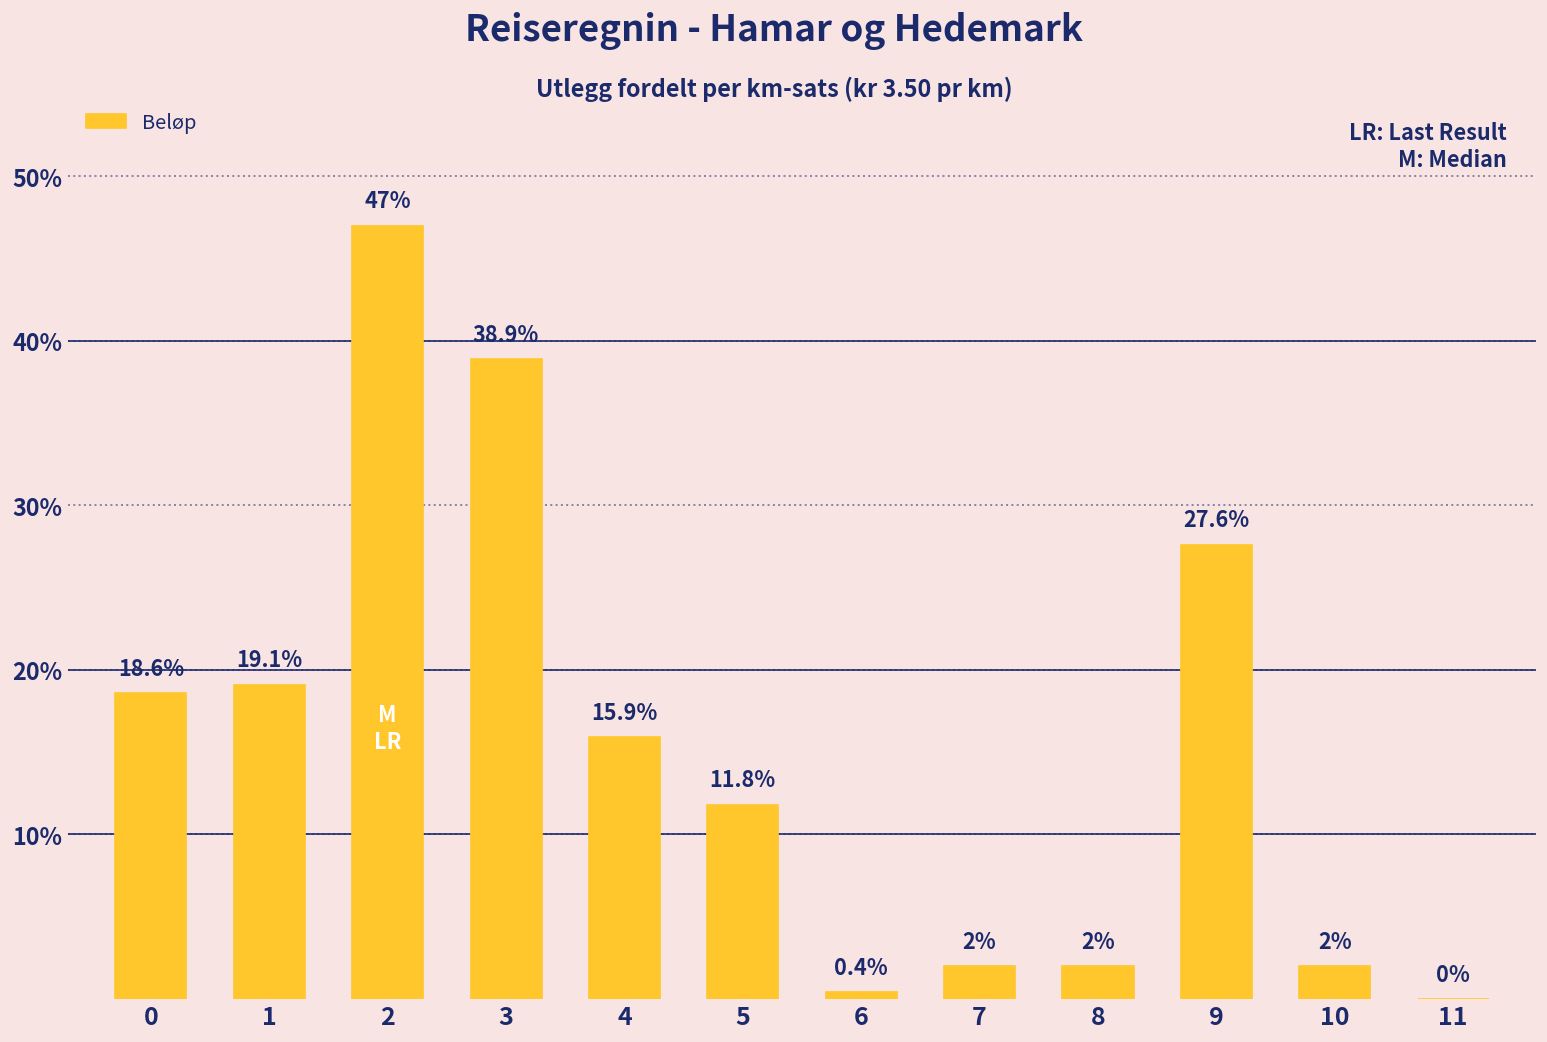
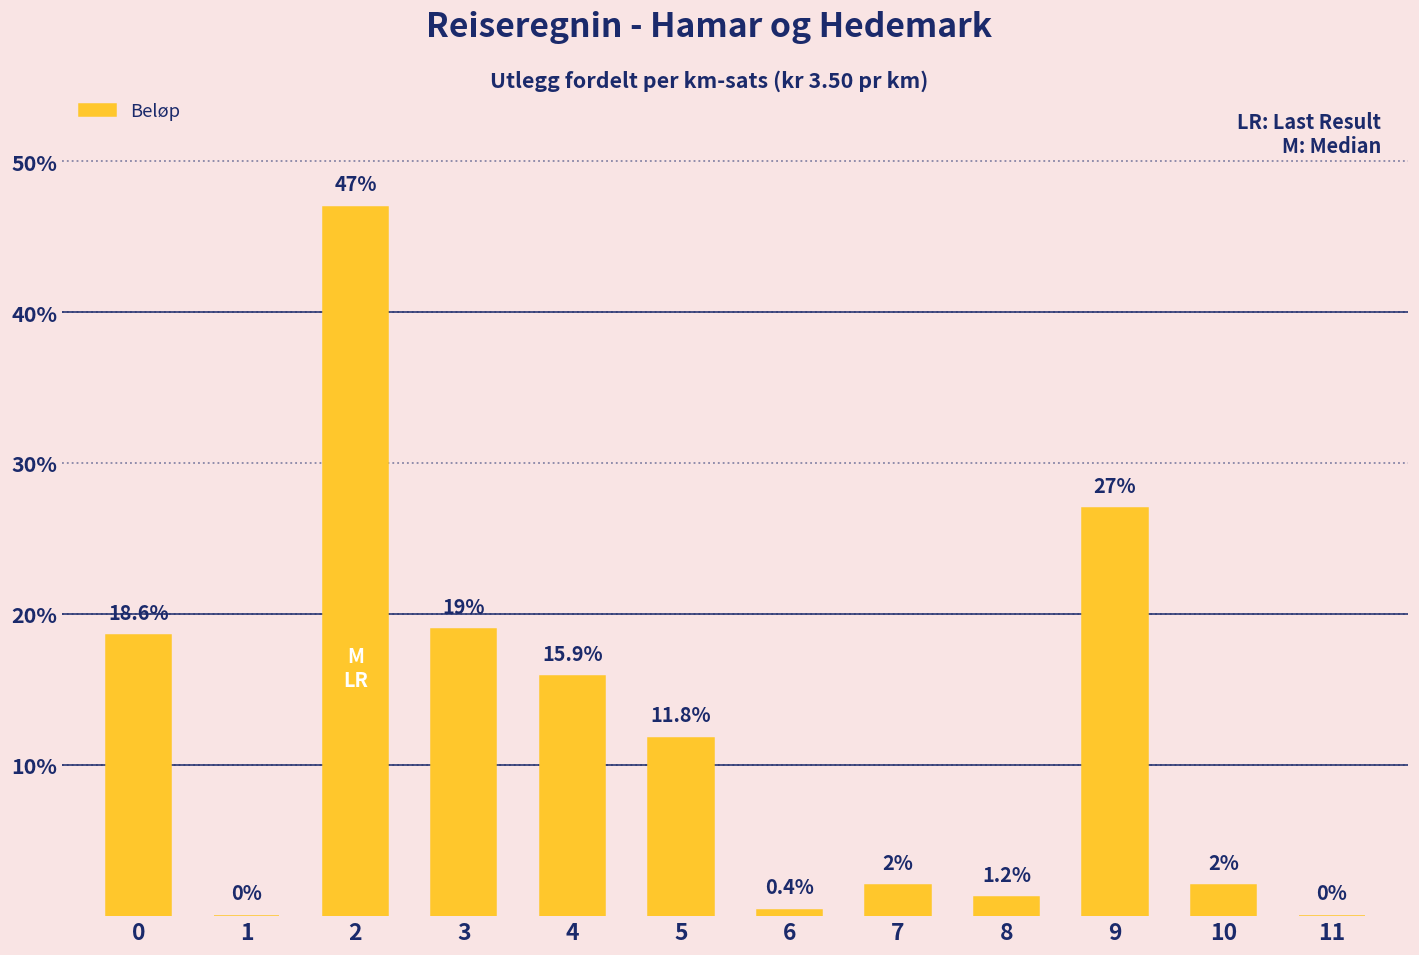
  {
    "0": "18.6%",
-   "1": "19.1%",
+   "1": "0%",
    "2": "47%",
-   "3": "38.9%",
+   "3": "19%",
    "4": "15.9%",
    "5": "11.8%",
    "6": "0.4%",
    "7": "2%",
-   "8": "2%",
-   "9": "27.6%",
+   "8": "1.2%",
+   "9": "27%",
    "10": "2%",
    "11": "0%"
  }
